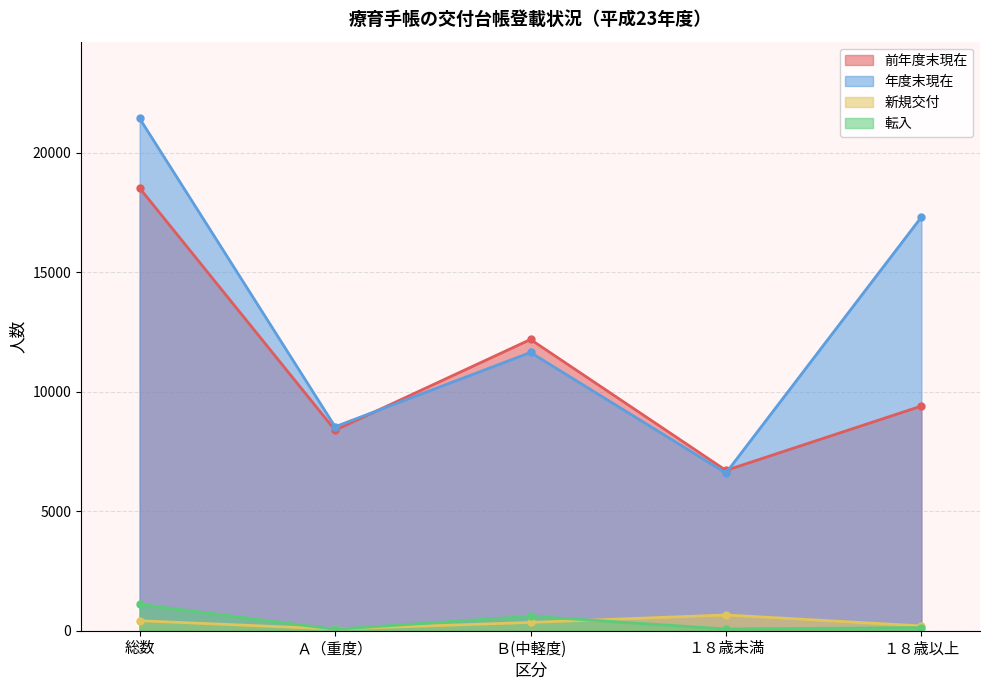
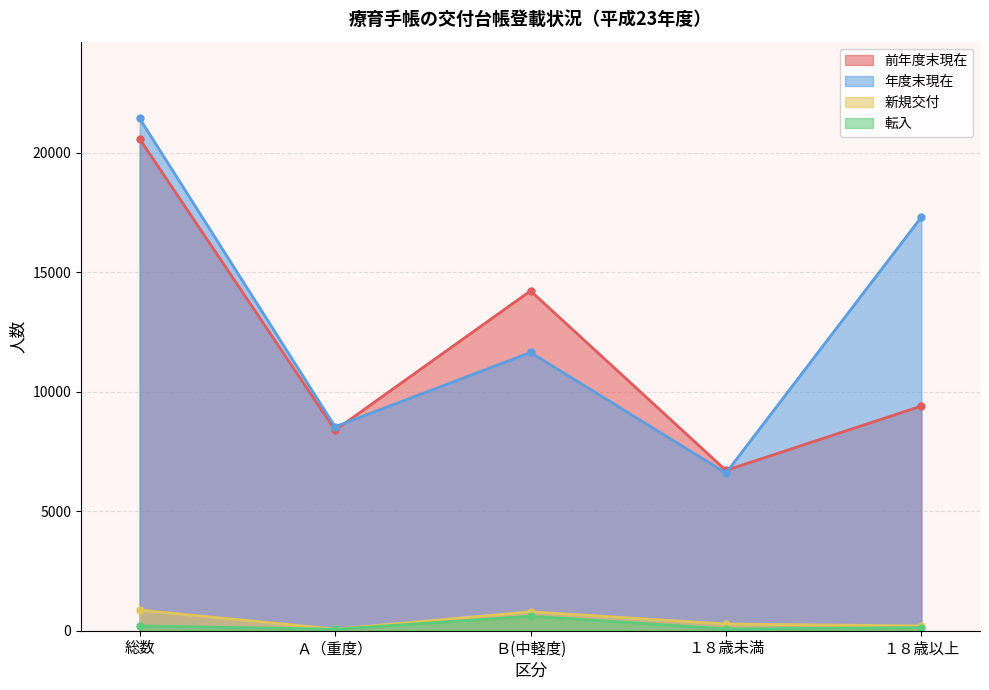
  {
    "前年度末現在": {
-     "総数": 18500,
+     "総数": 20600,
      "Ａ（重度）": 8400,
-     "Ｂ(中軽度)": 12200,
+     "Ｂ(中軽度)": 14200,
      "１８歳未満": 6700,
      "１８歳以上": 9400
    },
    "年度末現在": {
      "総数": 21400,
      "Ａ（重度）": 8500,
      "Ｂ(中軽度)": 11600,
      "１８歳未満": 6600,
      "１８歳以上": 17300
    },
    "新規交付": {
-     "総数": 400,
-     "Ｂ(中軽度)": 300,
-     "１８歳未満": 700
+     "総数": 900,
+     "Ｂ(中軽度)": 800,
+     "１８歳未満": 300
    },
    "転入": {
-     "総数": 1100,
+     "総数": 200,
      "Ｂ(中軽度)": 600,
      "１８歳未満": 100
    }
  }
